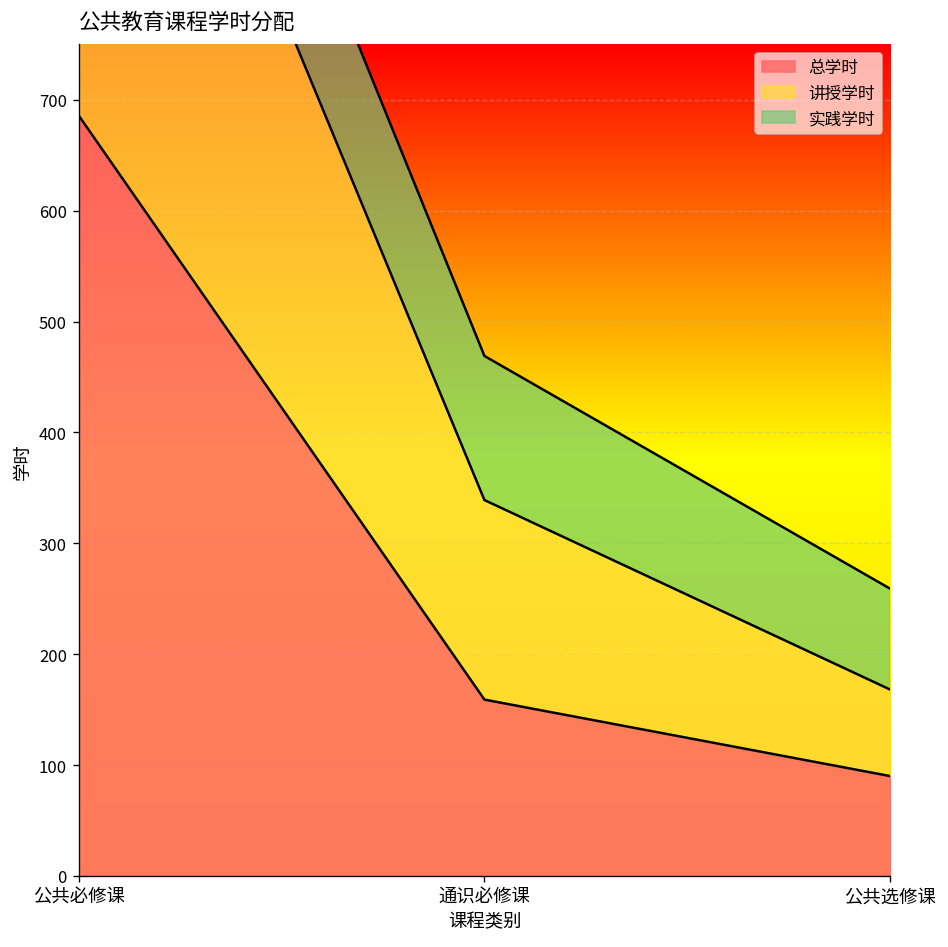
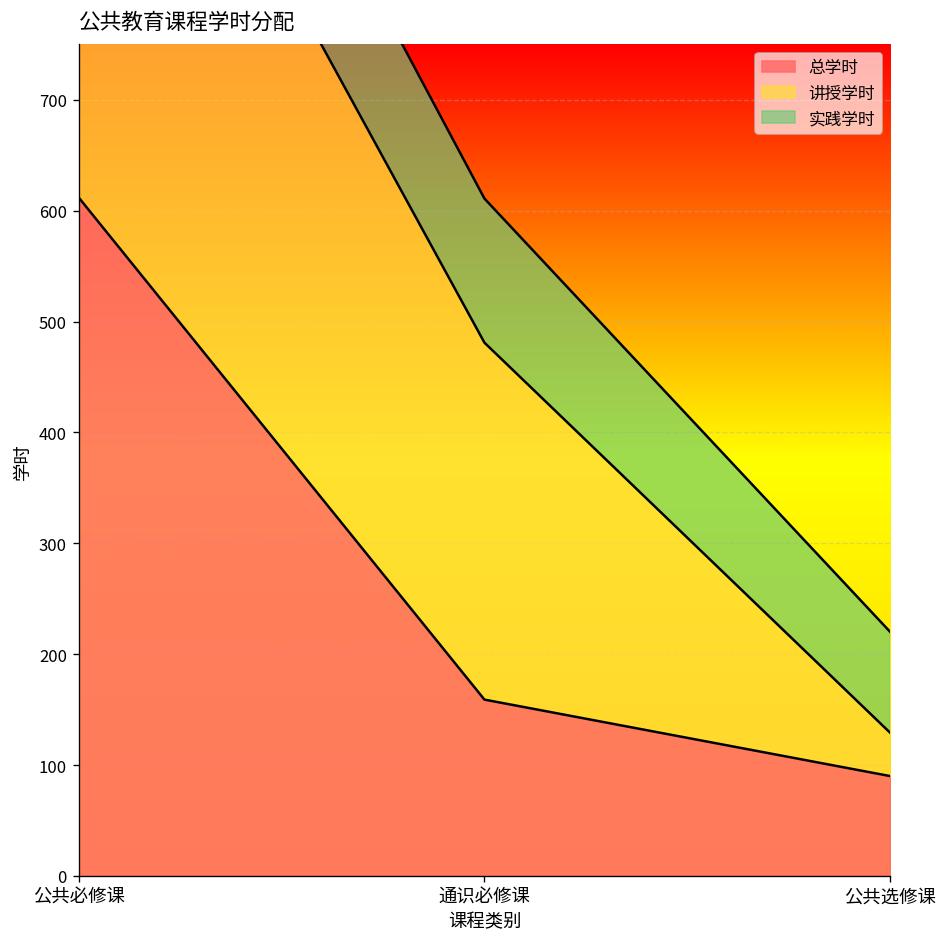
  {
    "总学时": {
-     "公共必修课": 690,
+     "公共必修课": 610,
      "通识必修课": 160,
      "公共选修课": 90
    },
    "讲授学时": {
-     "通识必修课": 180,
-     "公共选修课": 80
+     "通识必修课": 320,
+     "公共选修课": 40
    },
    "实践学时": {
      "通识必修课": 130,
      "公共选修课": 90
    }
  }
